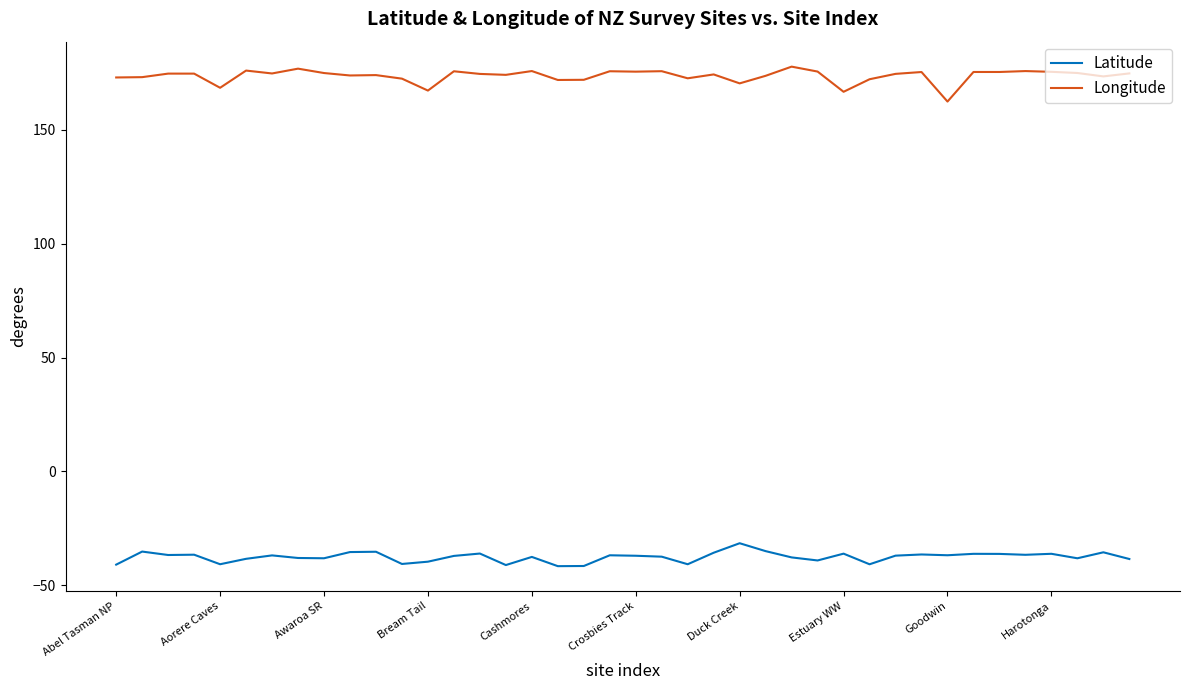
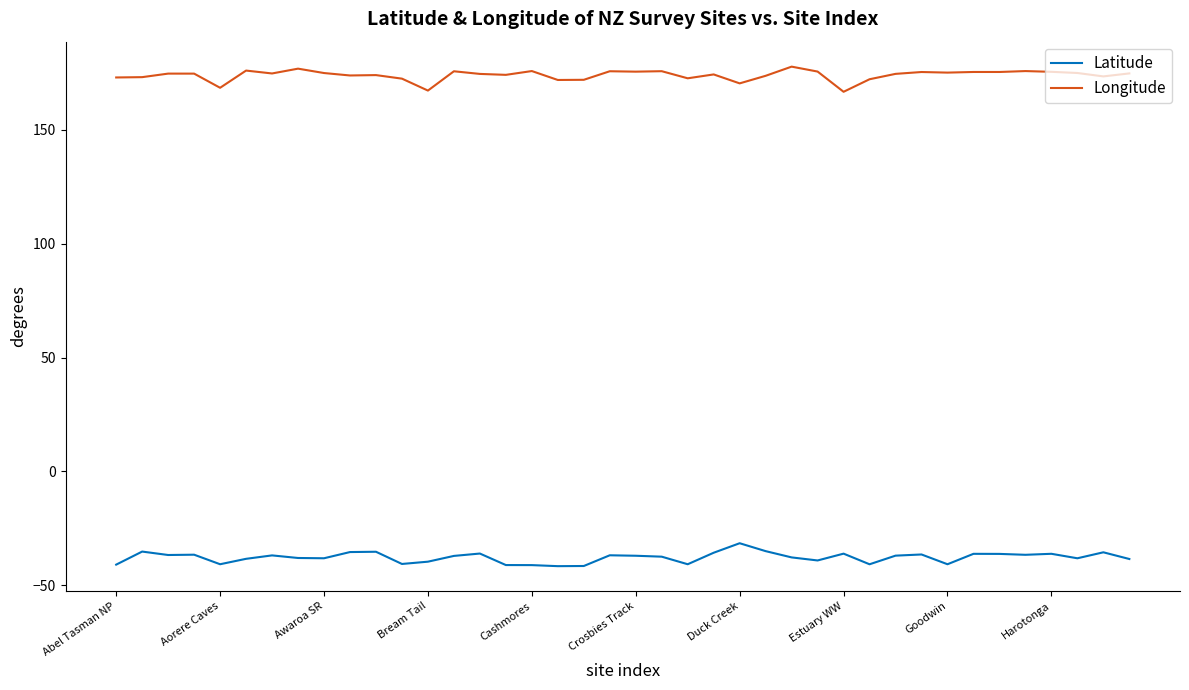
  {
    "Latitude": {
      "Abel Tasman NP": -41,
      "Aorere Caves": -41,
      "Awaroa SR": -38,
      "Bream Tail": -40,
-     "Cashmores": -38,
+     "Cashmores": -41,
      "Crosbies Track": -37,
      "Duck Creek": -32,
      "Estuary WW": -36,
-     "Goodwin": -37,
+     "Goodwin": -41,
      "Harotonga": -36
    },
    "Longitude": {
      "Abel Tasman NP": 173,
      "Aorere Caves": 168,
      "Awaroa SR": 175,
      "Bream Tail": 167,
      "Cashmores": 176,
      "Crosbies Track": 176,
      "Duck Creek": 170,
      "Estuary WW": 167,
-     "Goodwin": 162
+     "Goodwin": 175
    }
  }
